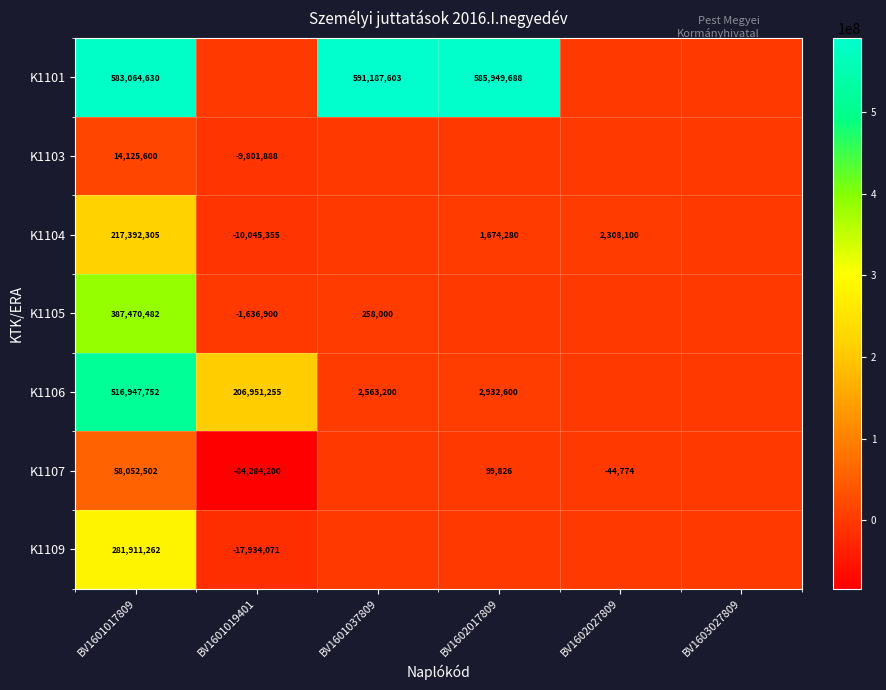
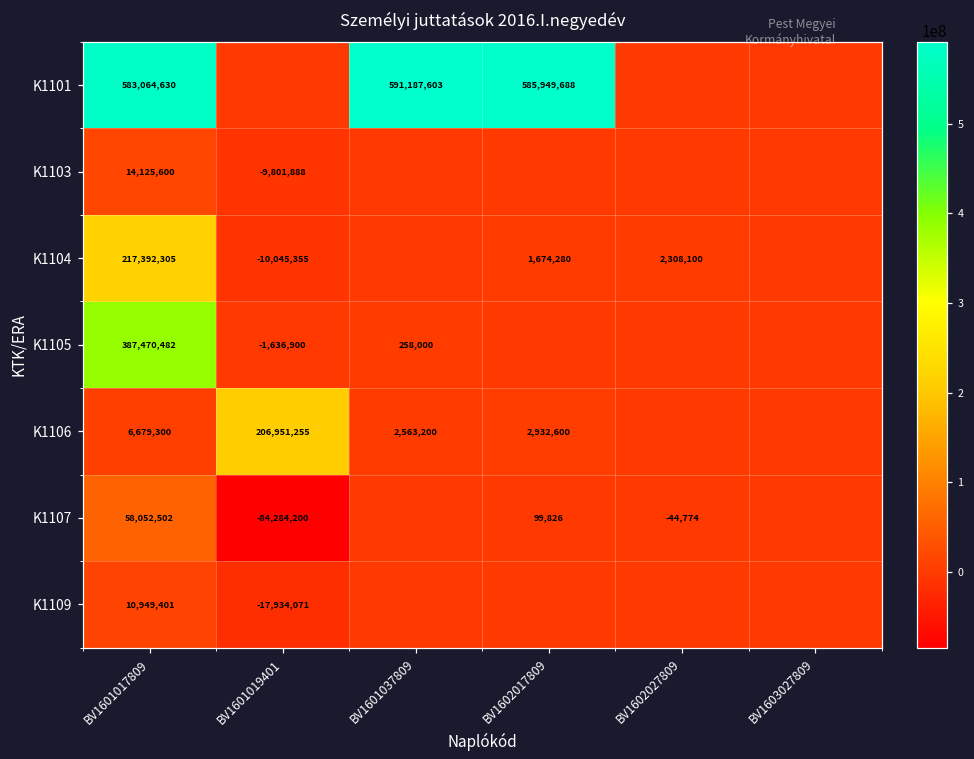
  {
    "K1101": {
      "BV1601017809": "583,064,630",
      "BV1601037809": "591,187,603",
      "BV1602017809": "585,949,688"
    },
    "K1103": {
      "BV1601017809": "14,125,600",
      "BV1601019401": "-9,801,888"
    },
    "K1104": {
      "BV1601017809": "217,392,305",
      "BV1601019401": "-10,045,355",
      "BV1602017809": "1,674,280",
      "BV1602027809": "2,308,100"
    },
    "K1105": {
      "BV1601017809": "387,470,482",
      "BV1601019401": "-1,636,900",
      "BV1601037809": "258,000"
    },
    "K1106": {
-     "BV1601017809": "516,947,752",
+     "BV1601017809": "6,679,300",
      "BV1601019401": "206,951,255",
      "BV1601037809": "2,563,200",
      "BV1602017809": "2,932,600"
    },
    "K1107": {
      "BV1601017809": "58,052,502",
      "BV1601019401": "-84,284,200",
      "BV1602017809": "99,826",
      "BV1602027809": "-44,774"
    },
    "K1109": {
-     "BV1601017809": "281,911,262",
+     "BV1601017809": "10,949,401",
      "BV1601019401": "-17,934,071"
    }
  }
